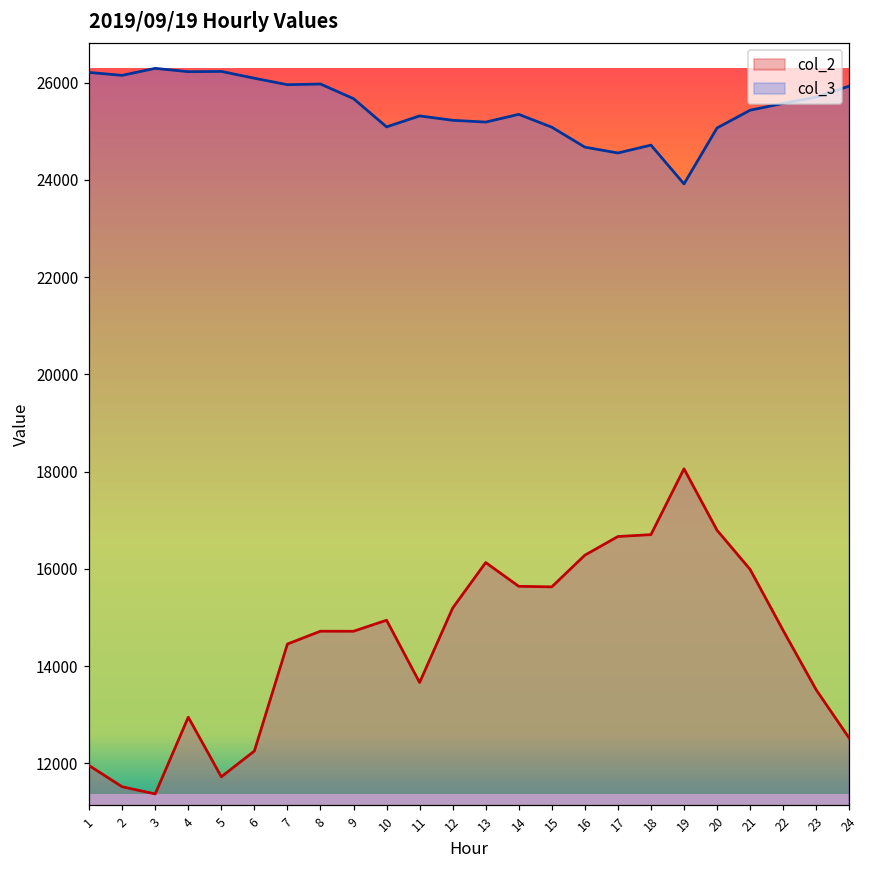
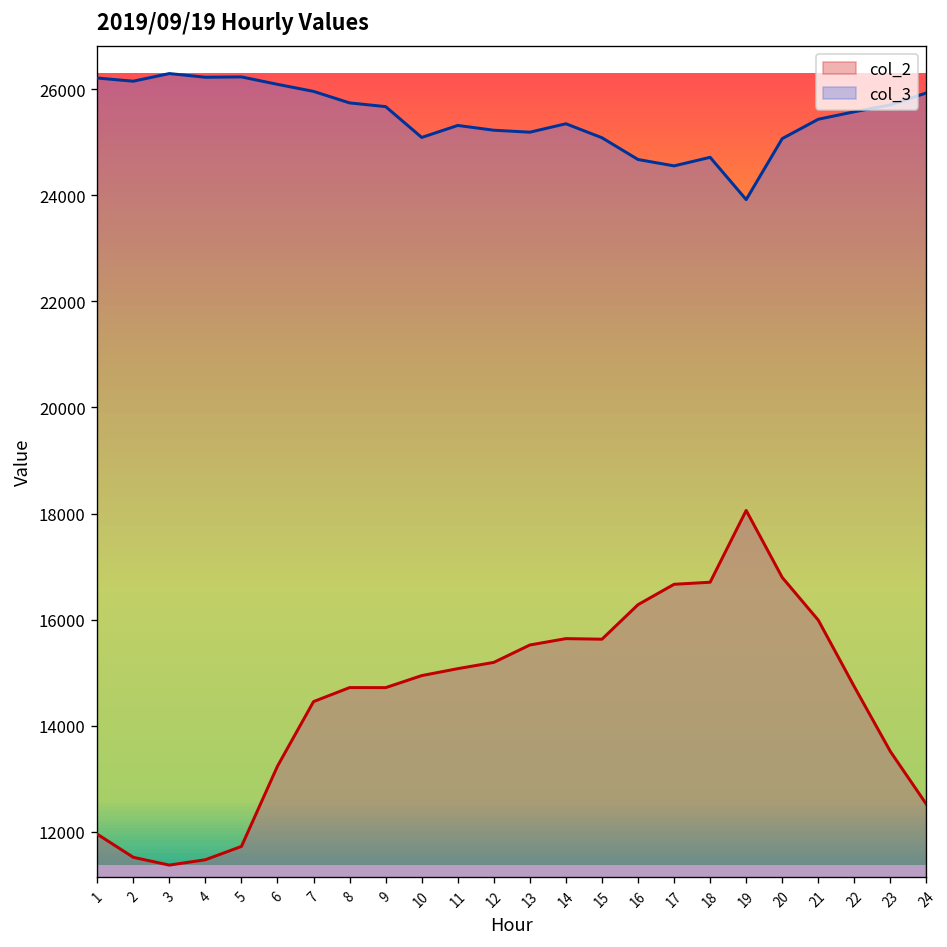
  {
    "col_2": {
      "1": 12000,
      "2": 11500,
      "3": 11400,
-     "4": 13000,
+     "4": 11500,
      "5": 11700,
-     "6": 12300,
+     "6": 13200,
      "7": 14500,
      "8": 14700,
      "9": 14700,
      "10": 14900,
-     "11": 13700,
+     "11": 15100,
      "12": 15200,
-     "13": 16100,
+     "13": 15500,
      "14": 15600,
      "15": 15600,
      "16": 16300,
      "17": 16700,
      "18": 16700,
      "19": 18100,
      "20": 16800,
      "21": 16000,
      "22": 14700,
      "23": 13500,
      "24": 12500
    },
    "col_3": {
      "1": 26200,
      "2": 26200,
      "3": 26300,
      "4": 26200,
      "5": 26200,
      "6": 26100,
      "7": 26000,
-     "8": 26000,
+     "8": 25700,
      "9": 25700,
      "10": 25100,
      "11": 25300,
      "12": 25200,
      "13": 25200,
      "14": 25300,
      "15": 25100,
      "16": 24700,
      "17": 24600,
      "18": 24700,
      "19": 23900,
      "20": 25100,
      "21": 25400,
      "22": 25600,
      "24": 25900
    }
  }
